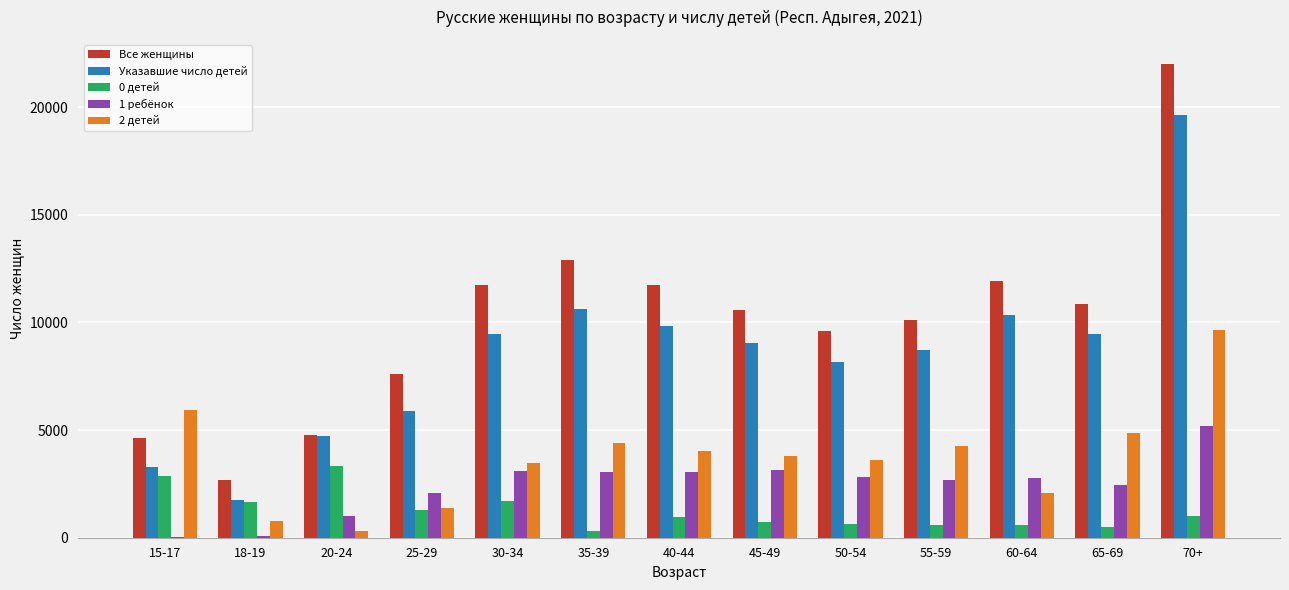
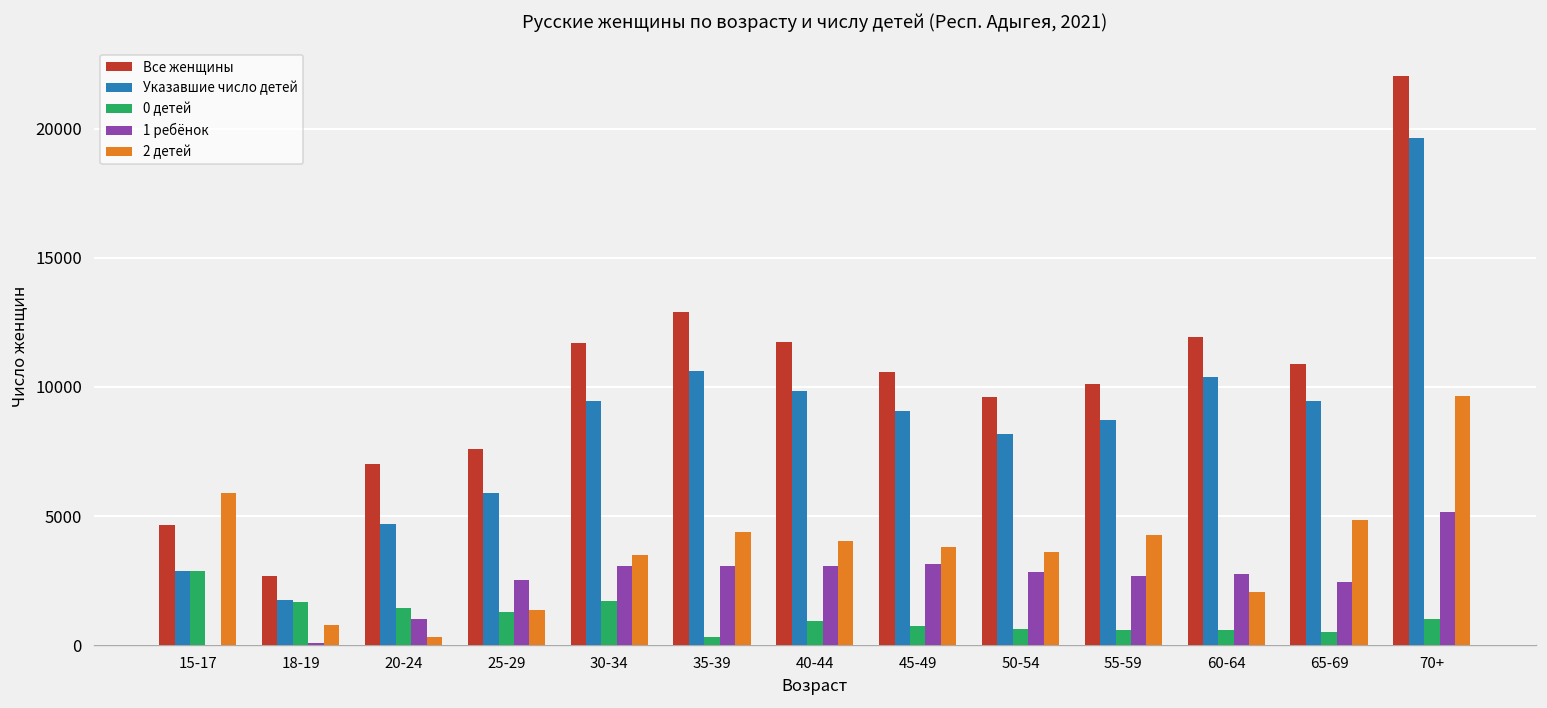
  {
    "Все женщины": {
      "15-17": 4600,
      "18-19": 2700,
-     "20-24": 4800,
+     "20-24": 7000,
      "25-29": 7600,
      "30-34": 11700,
      "35-39": 12900,
      "40-44": 11700,
      "45-49": 10600,
      "50-54": 9600,
      "55-59": 10100,
      "60-64": 11900,
      "65-69": 10900,
      "70+": 22000
    },
    "Указавшие число детей": {
-     "15-17": 3300,
+     "15-17": 2900,
      "18-19": 1800,
      "20-24": 4700,
      "25-29": 5900,
      "30-34": 9500,
      "35-39": 10600,
      "40-44": 9800,
      "45-49": 9100,
      "50-54": 8200,
      "55-59": 8700,
      "60-64": 10400,
      "65-69": 9500,
      "70+": 19600
    },
    "0 детей": {
      "15-17": 2900,
      "18-19": 1700,
-     "20-24": 3300,
+     "20-24": 1400,
      "25-29": 1300,
      "30-34": 1700,
      "35-39": 300,
      "40-44": 900,
      "45-49": 700,
      "50-54": 600,
      "55-59": 600,
      "60-64": 600,
      "65-69": 500,
      "70+": 1000
    },
    "1 ребёнок": {
      "20-24": 1000,
-     "25-29": 2100,
+     "25-29": 2500,
      "30-34": 3100,
      "35-39": 3100,
      "40-44": 3100,
      "45-49": 3200,
      "50-54": 2800,
      "55-59": 2700,
      "60-64": 2800,
      "65-69": 2400,
      "70+": 5200
    },
    "2 детей": {
      "15-17": 5900,
      "18-19": 800,
      "20-24": 300,
      "25-29": 1400,
      "30-34": 3500,
      "35-39": 4400,
      "40-44": 4000,
      "45-49": 3800,
      "50-54": 3600,
      "55-59": 4300,
      "60-64": 2100,
      "65-69": 4800,
      "70+": 9600
    }
  }
